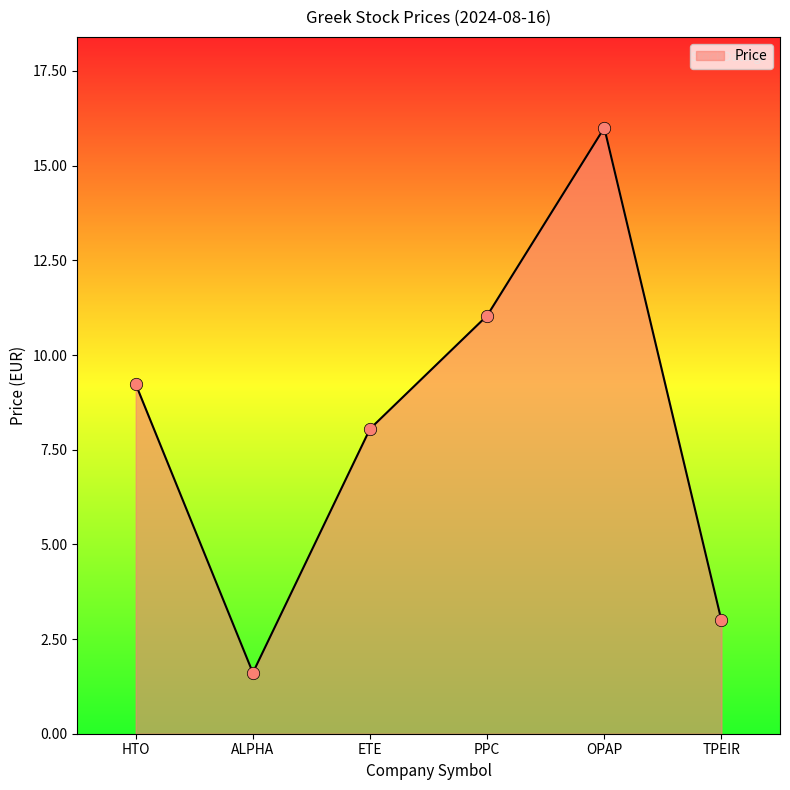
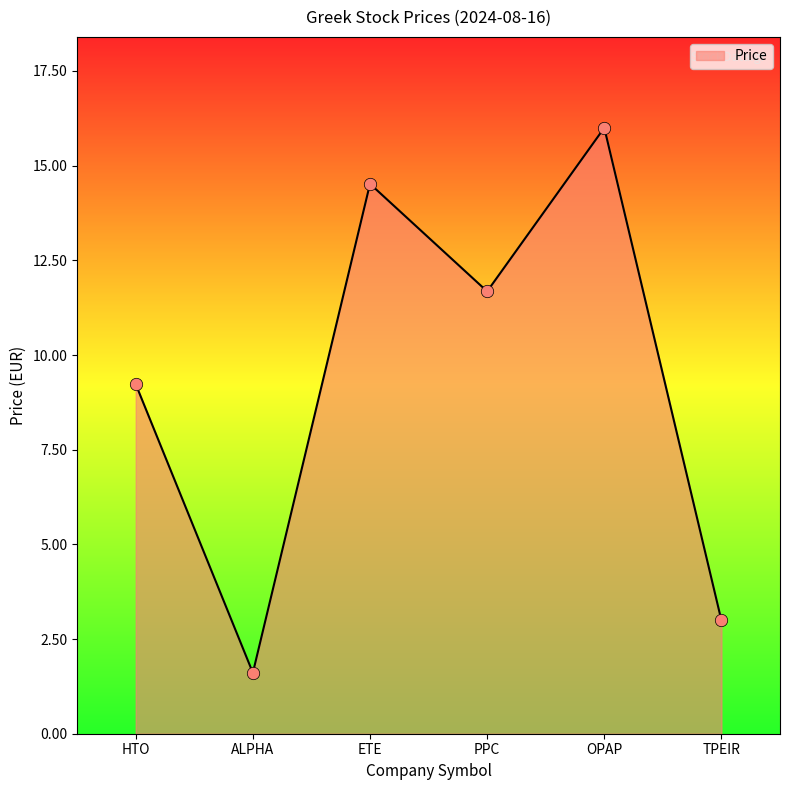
  {
    "HTO": 9.2,
    "ALPHA": 1.6,
-   "ETE": 8.1,
-   "PPC": 11.0,
+   "ETE": 14.5,
+   "PPC": 11.7,
    "OPAP": 16.0,
    "TPEIR": 3.0
  }
